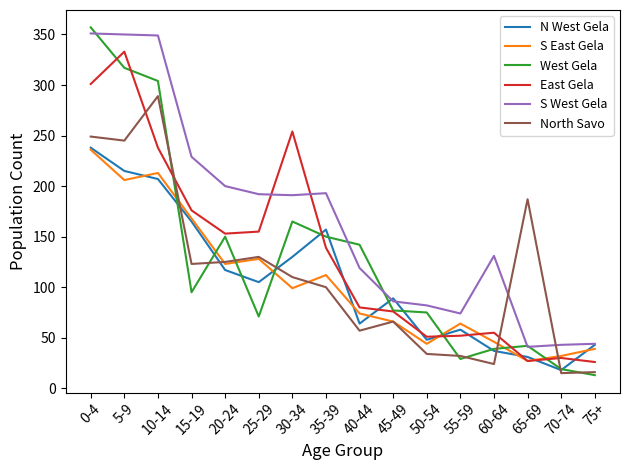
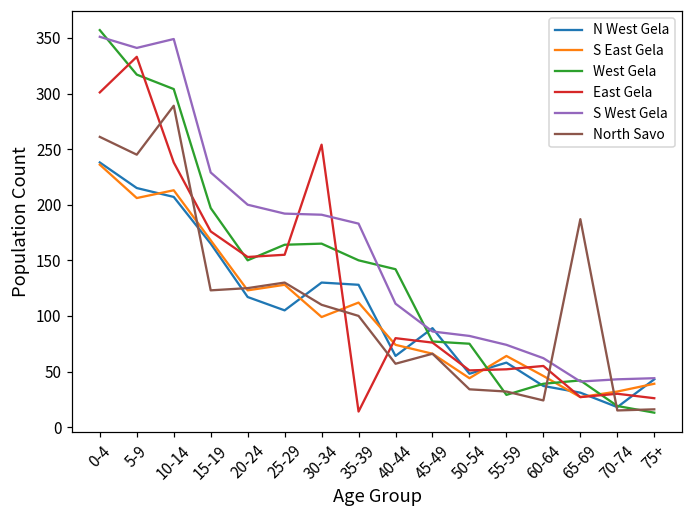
  {
    "N West Gela": {
      "5-9": 215,
      "10-14": 207,
      "15-19": 165,
      "20-24": 117,
      "25-29": 105,
      "30-34": 130,
-     "35-39": 157,
+     "35-39": 128,
      "40-44": 64,
      "45-49": 89,
      "50-54": 48,
      "55-59": 58,
      "65-69": 31
    },
    "S East Gela": {
      "5-9": 206,
      "10-14": 213,
      "15-19": 168,
      "30-34": 99,
      "35-39": 112,
      "40-44": 74,
      "50-54": 44,
      "55-59": 64,
      "60-64": 46,
      "75+": 39
    },
    "West Gela": {
      "0-4": 357,
      "5-9": 317,
      "10-14": 304,
-     "15-19": 95,
+     "15-19": 197,
      "20-24": 150,
-     "25-29": 71,
+     "25-29": 164,
      "30-34": 165,
      "35-39": 150,
      "40-44": 142,
      "50-54": 75,
      "55-59": 29,
      "75+": 13
    },
    "East Gela": {
      "0-4": 301,
      "5-9": 333,
      "10-14": 238,
      "15-19": 176,
      "20-24": 153,
      "25-29": 155,
      "30-34": 254,
-     "35-39": 139,
+     "35-39": 14,
      "40-44": 80,
      "50-54": 51,
      "55-59": 52,
      "60-64": 55,
      "75+": 26
    },
    "S West Gela": {
      "0-4": 351,
-     "5-9": 350,
+     "5-9": 341,
      "10-14": 349,
      "15-19": 229,
      "20-24": 200,
      "25-29": 192,
      "30-34": 191,
-     "35-39": 193,
-     "40-44": 119,
+     "35-39": 183,
+     "40-44": 111,
      "45-49": 86,
      "50-54": 82,
      "55-59": 74,
-     "60-64": 131,
+     "60-64": 62,
      "70-74": 43
    },
    "North Savo": {
-     "0-4": 249,
+     "0-4": 261,
      "5-9": 245,
      "10-14": 289,
      "15-19": 123,
      "30-34": 110,
      "35-39": 100,
      "40-44": 57,
      "50-54": 34,
      "55-59": 32,
      "60-64": 24,
      "65-69": 187,
      "70-74": 15,
      "75+": 16
    }
  }
